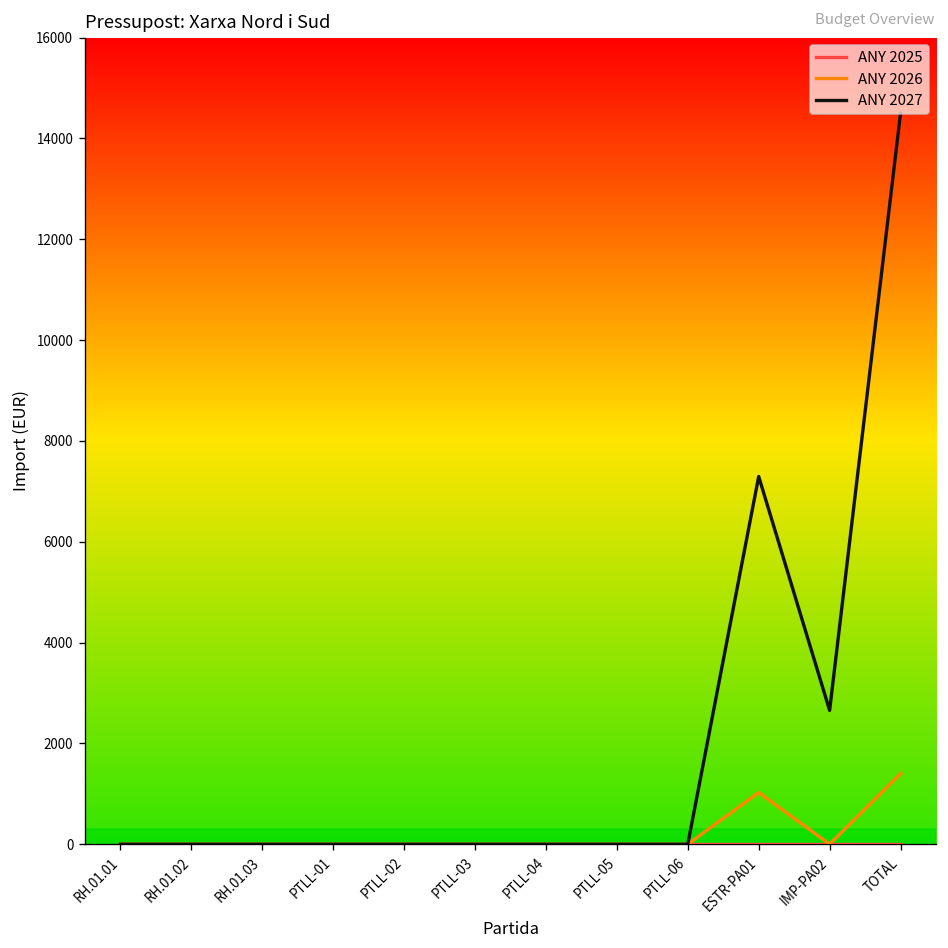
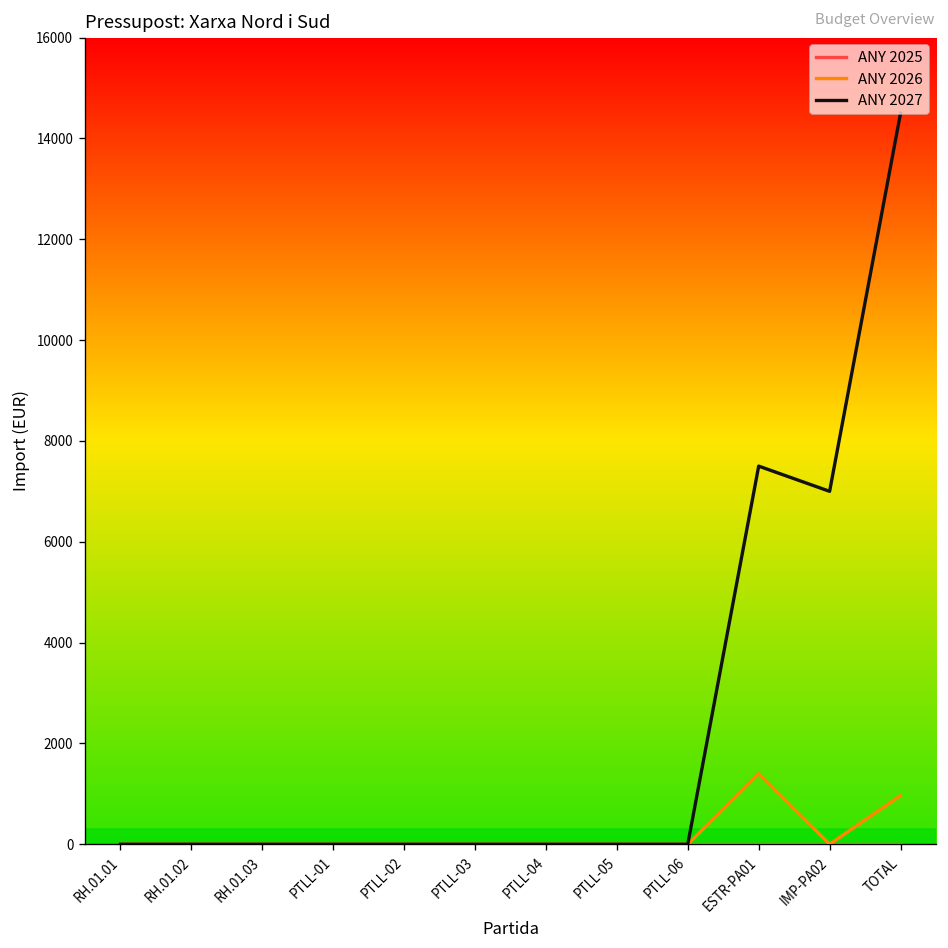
  {
    "ANY 2026": {
-     "ESTR-PA01": 1000,
-     "TOTAL": 1400
+     "ESTR-PA01": 1400,
+     "TOTAL": 1000
    },
    "ANY 2027": {
-     "ESTR-PA01": 7300,
-     "IMP-PA02": 2700
+     "ESTR-PA01": 7500,
+     "IMP-PA02": 7000
    }
  }
